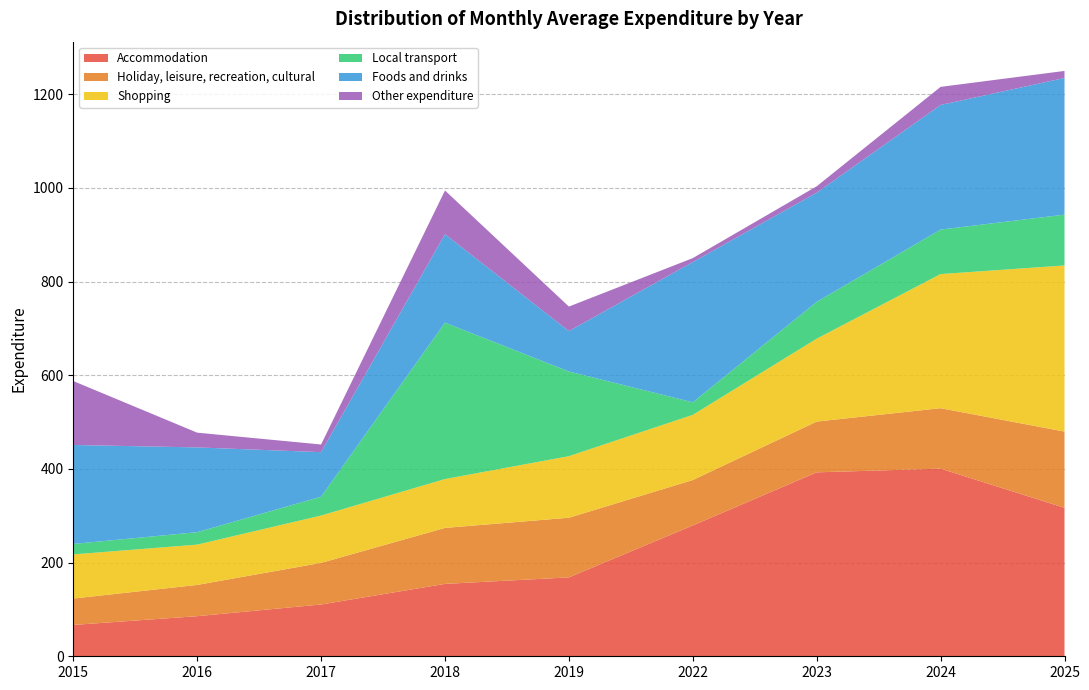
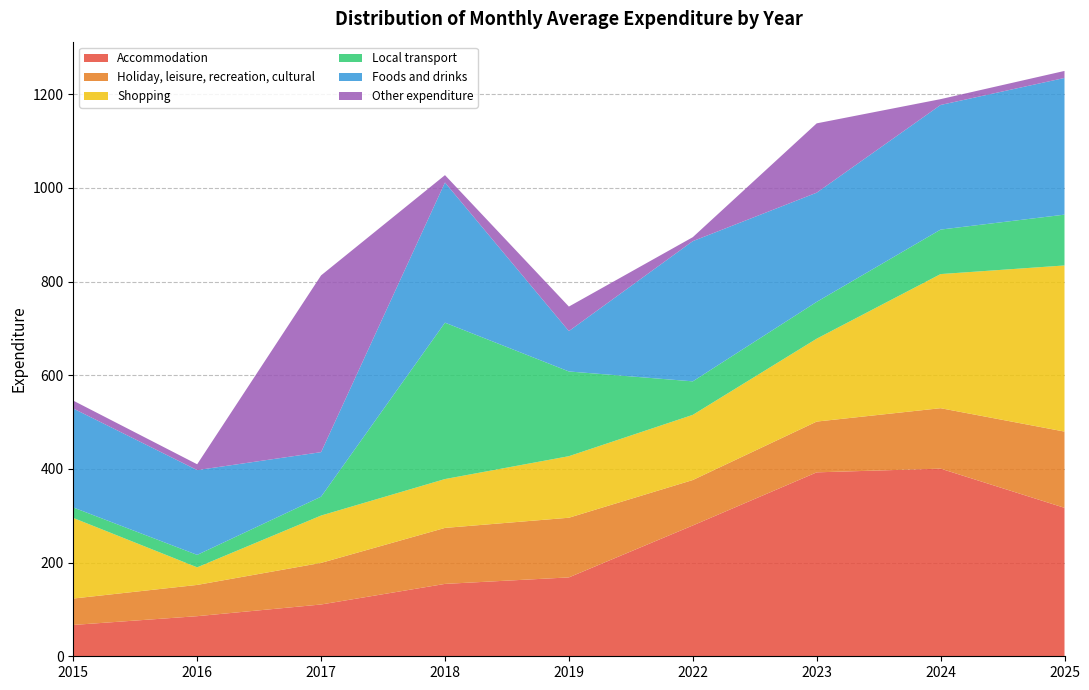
  {
    "Shopping": {
-     "2015": 90,
-     "2016": 90,
+     "2015": 170,
+     "2016": 40,
      "2017": 100,
      "2018": 100,
      "2019": 130,
      "2022": 140,
      "2023": 180,
      "2024": 290,
      "2025": 350
    },
    "Local transport": {
      "2015": 20,
      "2016": 30,
      "2017": 40,
      "2018": 330,
      "2019": 180,
-     "2022": 30,
+     "2022": 70,
      "2023": 80,
      "2024": 90,
      "2025": 110
    },
    "Foods and drinks": {
      "2015": 210,
      "2016": 180,
      "2017": 100,
-     "2018": 190,
+     "2018": 300,
      "2019": 90,
      "2022": 300,
      "2023": 230,
      "2024": 270,
      "2025": 290
    },
    "Other expenditure": {
-     "2015": 140,
-     "2016": 30,
-     "2017": 20,
-     "2018": 90,
+     "2015": 20,
+     "2016": 10,
+     "2017": 380,
+     "2018": 20,
      "2019": 50,
      "2022": 10,
-     "2023": 10,
-     "2024": 40,
+     "2023": 150,
+     "2024": 10,
      "2025": 20
    }
  }
